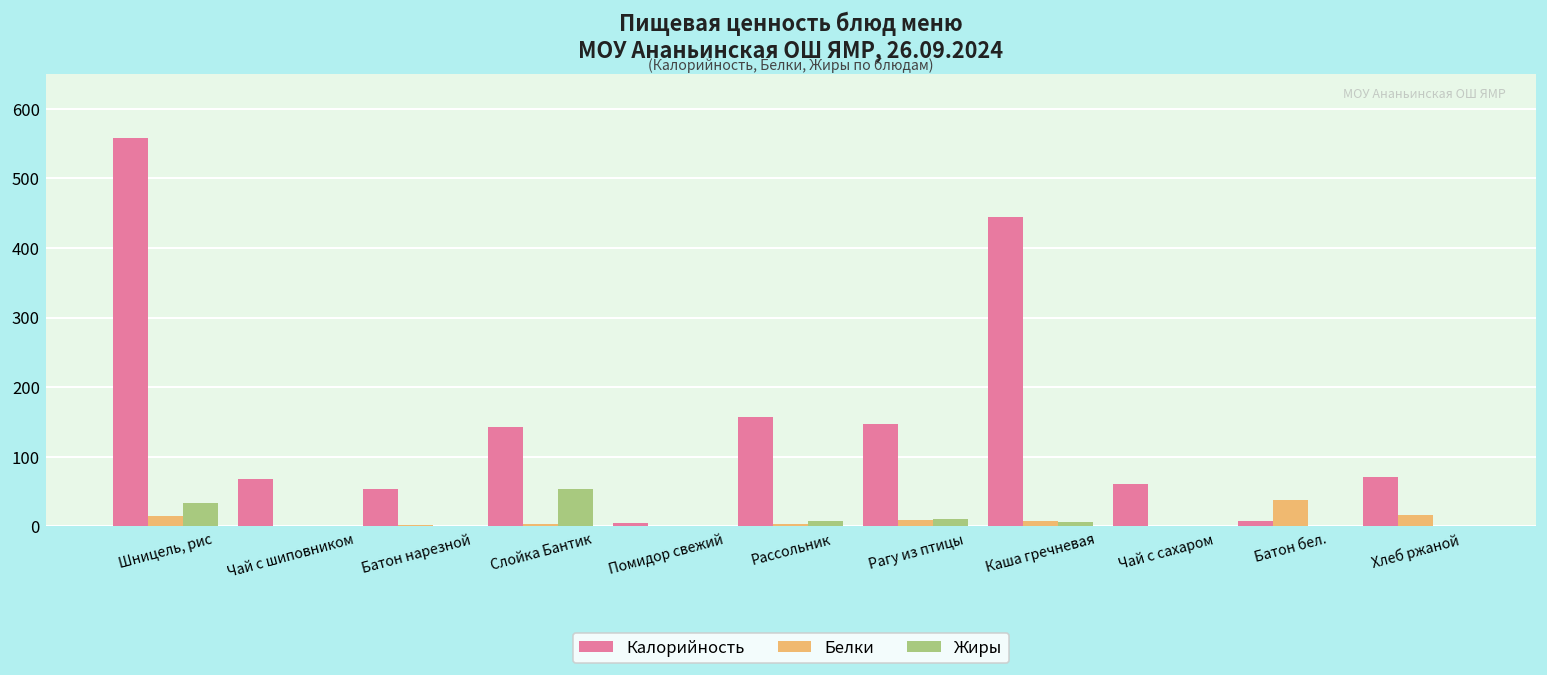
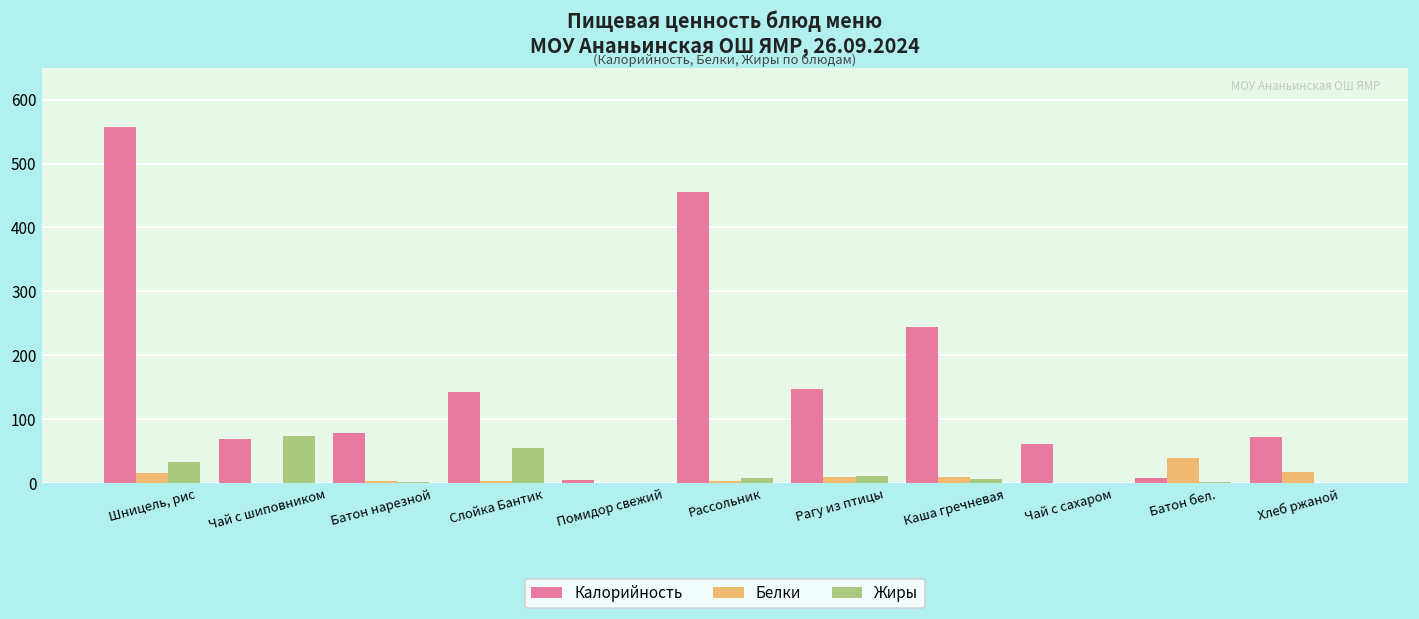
  {
    "Калорийность": {
      "Шницель, рис": 560,
      "Чай с шиповником": 70,
-     "Батон нарезной": 50,
+     "Батон нарезной": 80,
      "Слойка Бантик": 140,
      "Помидор свежий": 0,
-     "Рассольник": 160,
+     "Рассольник": 460,
      "Рагу из птицы": 150,
-     "Каша гречневая": 440,
+     "Каша гречневая": 240,
      "Чай с сахаром": 60,
      "Батон бел.": 10,
      "Хлеб ржаной": 70
    },
    "Белки": {
      "Шницель, рис": 20,
      "Рагу из птицы": 10,
      "Каша гречневая": 10,
      "Батон бел.": 40,
      "Хлеб ржаной": 20
    },
    "Жиры": {
      "Шницель, рис": 30,
-     "Чай с шиповником": 0,
+     "Чай с шиповником": 70,
      "Слойка Бантик": 50,
      "Рассольник": 10,
      "Рагу из птицы": 10,
      "Каша гречневая": 10,
      "Чай с сахаром": 0
    }
  }
